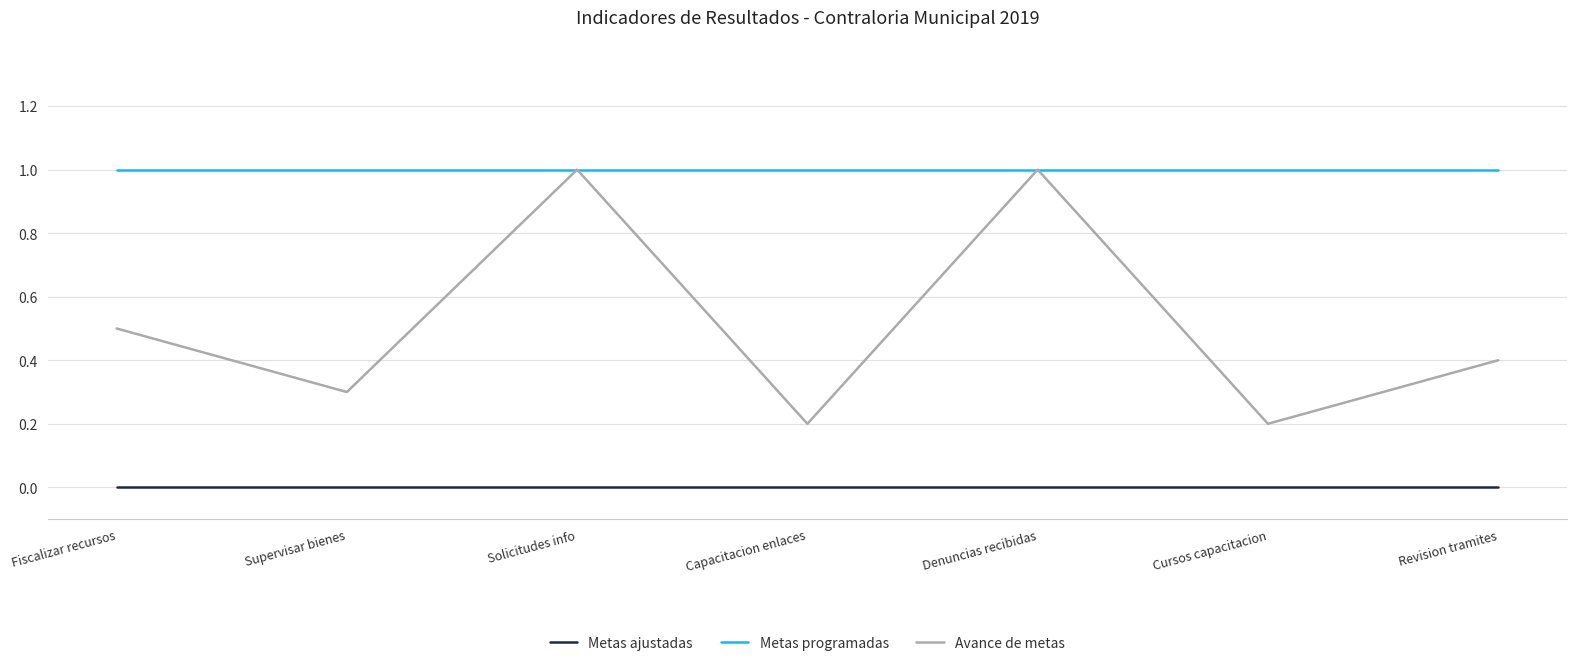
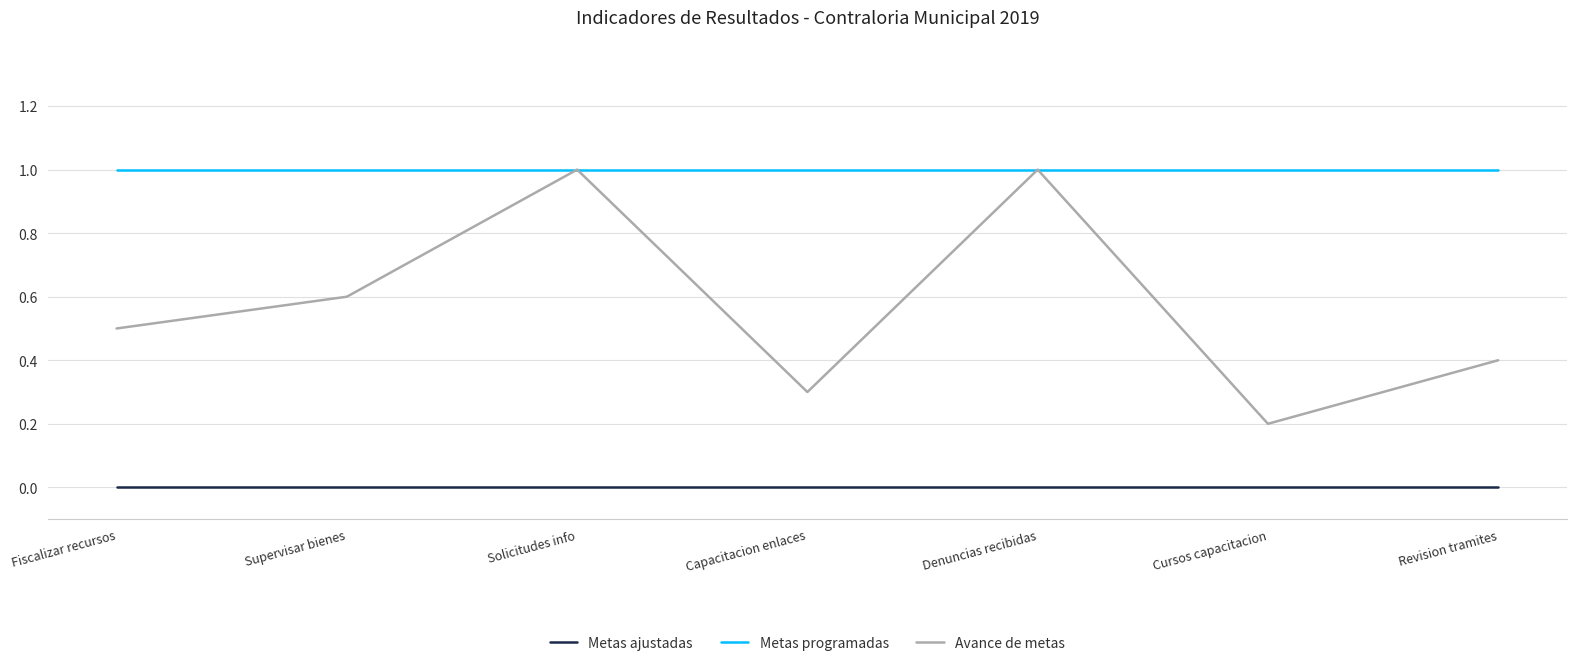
  {
    "Metas ajustadas": {
      "Fiscalizar recursos": 0.0,
      "Supervisar bienes": 0.0,
      "Solicitudes info": 0.0,
      "Capacitacion enlaces": 0.0,
      "Denuncias recibidas": 0.0,
      "Cursos capacitacion": 0.0,
      "Revision tramites": 0.0
    },
    "Metas programadas": {
      "Fiscalizar recursos": 1.0,
      "Supervisar bienes": 1.0,
      "Capacitacion enlaces": 1.0,
      "Cursos capacitacion": 1.0,
      "Revision tramites": 1.0
    },
    "Avance de metas": {
      "Fiscalizar recursos": 0.5,
-     "Supervisar bienes": 0.3,
-     "Capacitacion enlaces": 0.2,
+     "Supervisar bienes": 0.6,
+     "Capacitacion enlaces": 0.3,
      "Cursos capacitacion": 0.2,
      "Revision tramites": 0.4
    }
  }
